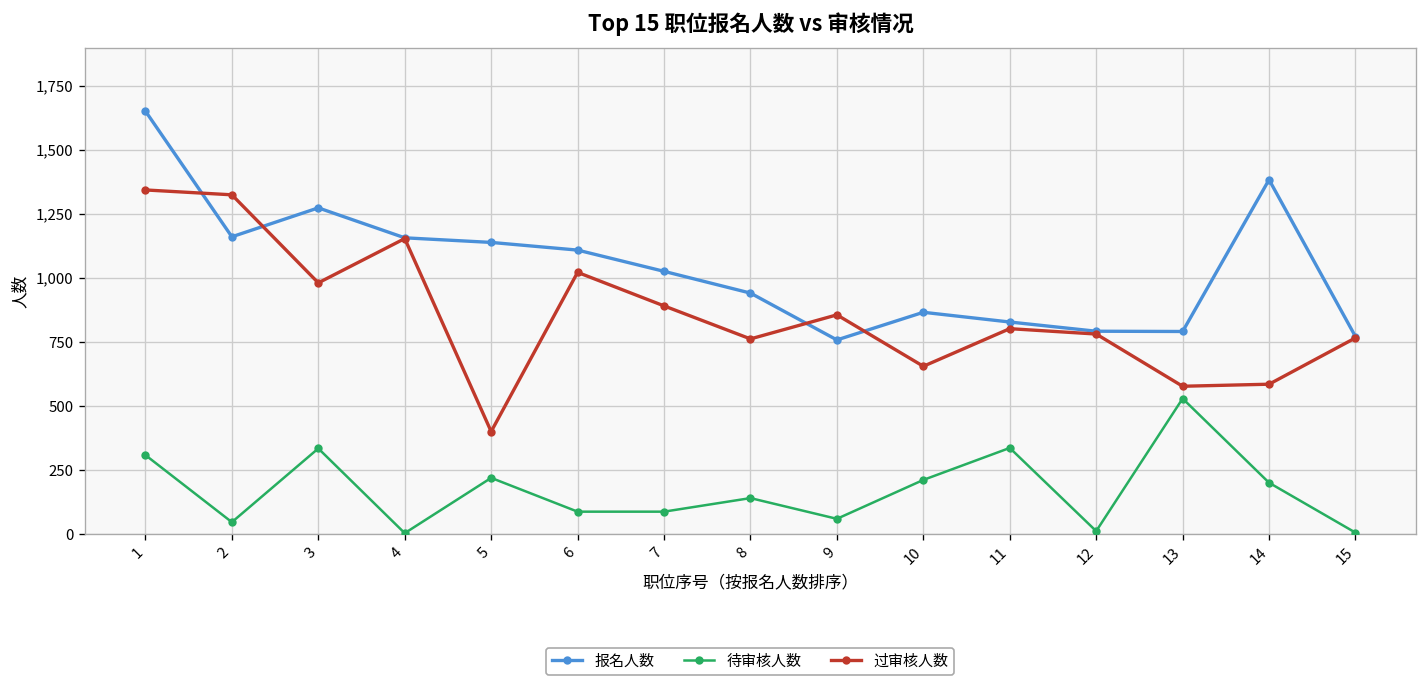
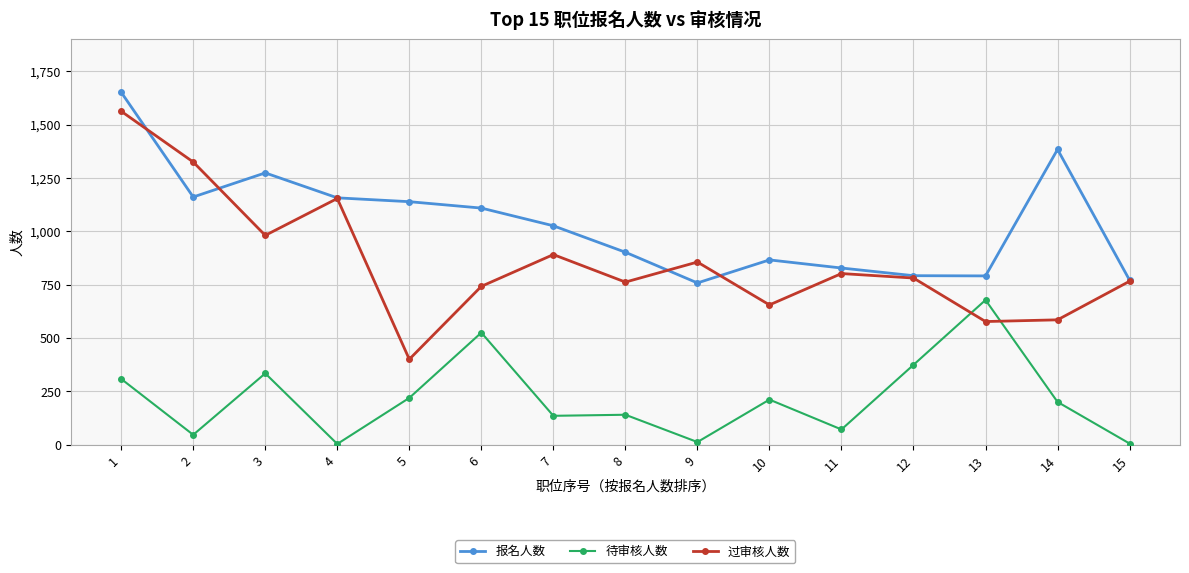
  {
    "报名人数": {
      "1": "1,650",
      "2": "1,160",
      "3": "1,270",
      "5": "1,140",
      "6": "1,110",
      "7": "1,030",
-     "8": "940",
+     "8": "900",
      "9": "760",
      "10": "870",
      "11": "830",
      "13": "790",
      "14": "1,380"
    },
    "待审核人数": {
      "1": "310",
      "2": "50",
      "3": "330",
      "4": "0",
      "5": "220",
-     "6": "90",
-     "7": "90",
+     "6": "530",
+     "7": "140",
      "8": "140",
-     "9": "60",
+     "9": "10",
      "10": "210",
-     "11": "340",
-     "12": "10",
-     "13": "530",
+     "11": "70",
+     "12": "370",
+     "13": "680",
      "14": "200",
      "15": "10"
    },
    "过审核人数": {
-     "1": "1,340",
+     "1": "1,560",
      "2": "1,330",
      "3": "980",
      "5": "400",
-     "6": "1,020",
+     "6": "740",
      "7": "890",
      "8": "760",
      "9": "860",
      "10": "660",
      "11": "800",
      "13": "580",
      "14": "590"
    }
  }
